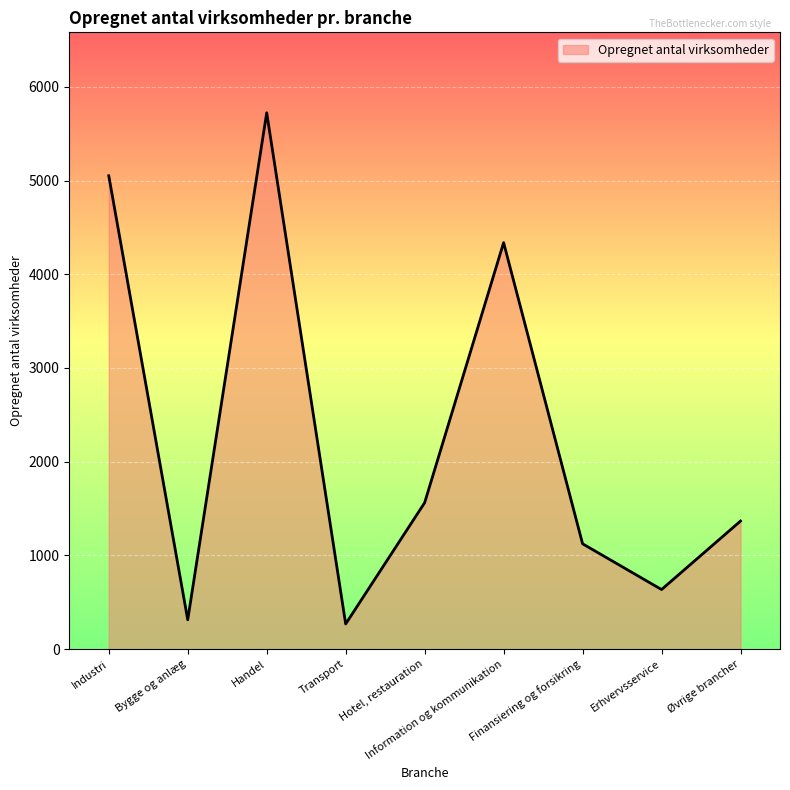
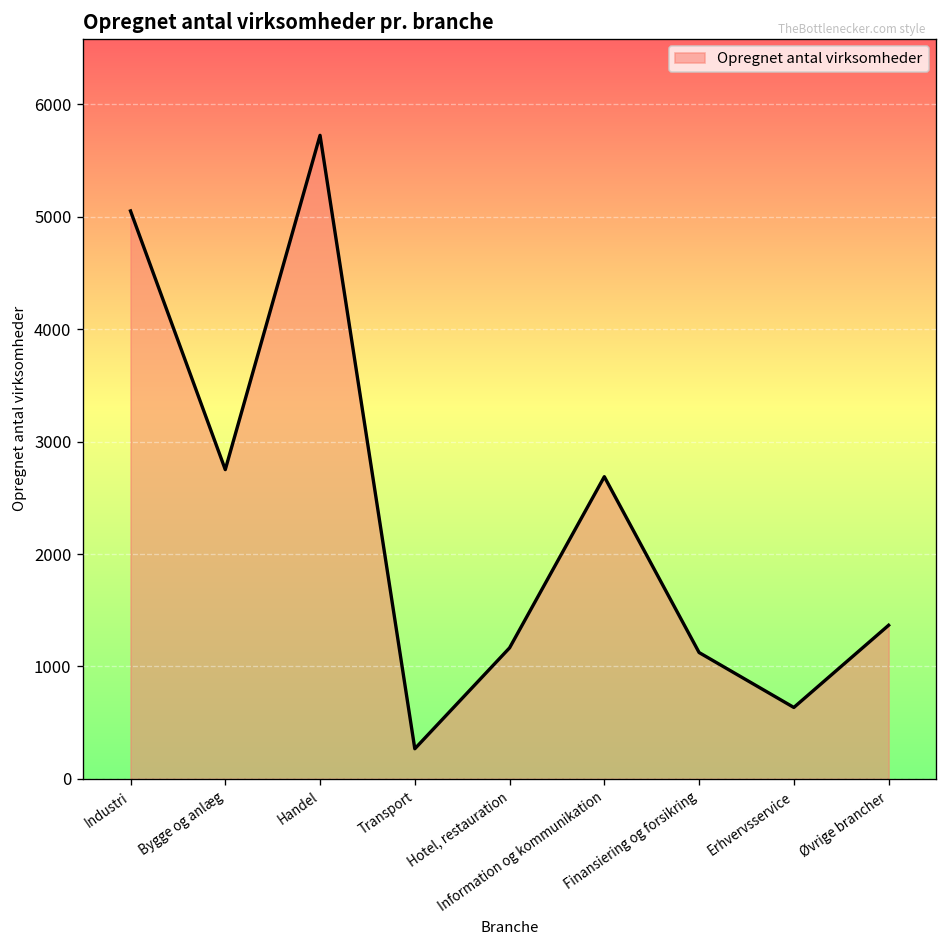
  {
    "Industri": 5100,
-   "Bygge og anlæg": 300,
+   "Bygge og anlæg": 2800,
    "Handel": 5700,
    "Transport": 300,
-   "Hotel, restauration": 1600,
-   "Information og kommunikation": 4300,
+   "Hotel, restauration": 1200,
+   "Information og kommunikation": 2700,
    "Finansiering og forsikring": 1100,
    "Erhvervsservice": 600,
    "Øvrige brancher": 1400
  }
